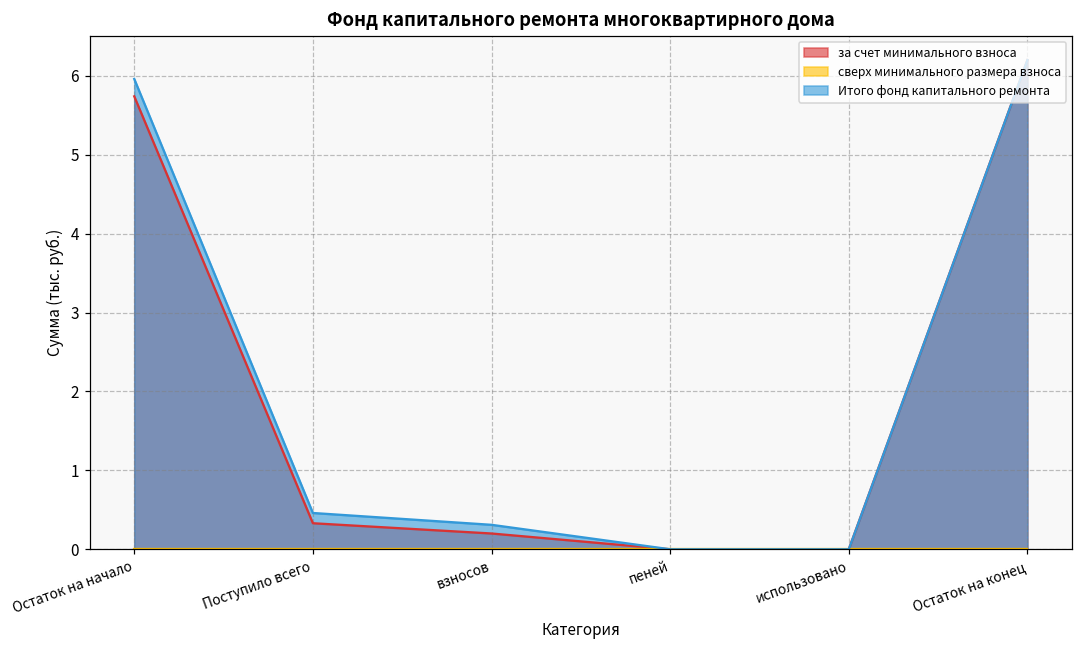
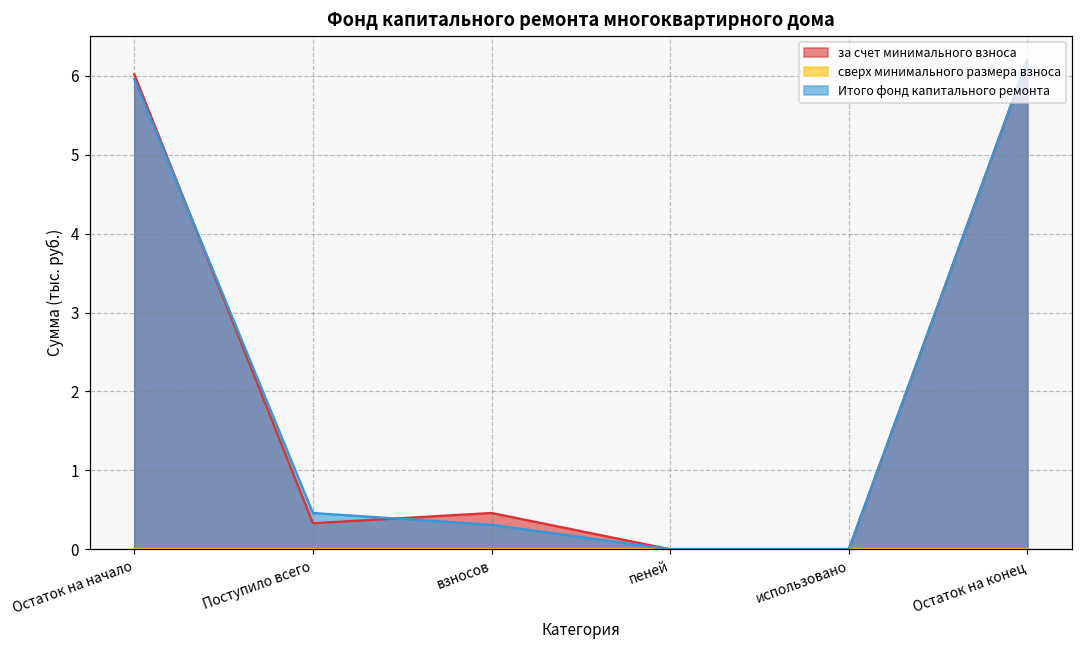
  {
    "за счет минимального взноса": {
-     "Остаток на начало": 5.7,
+     "Остаток на начало": 6.0,
      "Поступило всего": 0.3,
-     "взносов": 0.2
+     "взносов": 0.5
    },
    "сверх минимального размера взноса": {
      "Остаток на начало": 0.0,
      "Поступило всего": 0.0,
      "взносов": 0.0,
      "Остаток на конец": 0.0
    },
    "Итого фонд капитального ремонта": {
      "Остаток на начало": 6.0,
      "Поступило всего": 0.5,
      "взносов": 0.3
    }
  }
